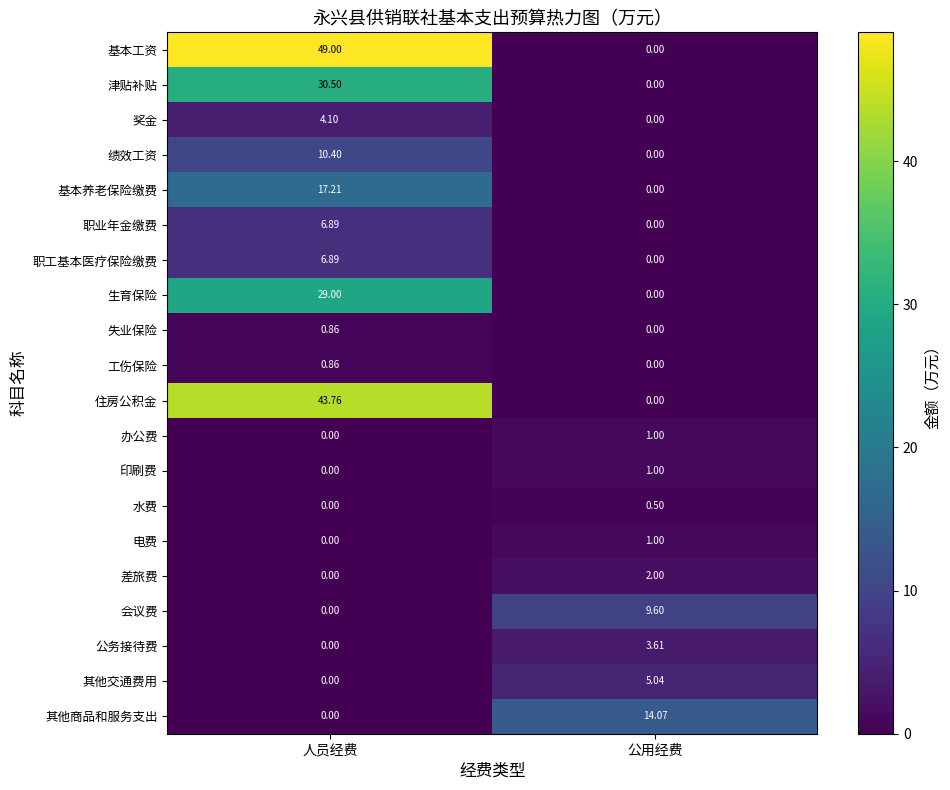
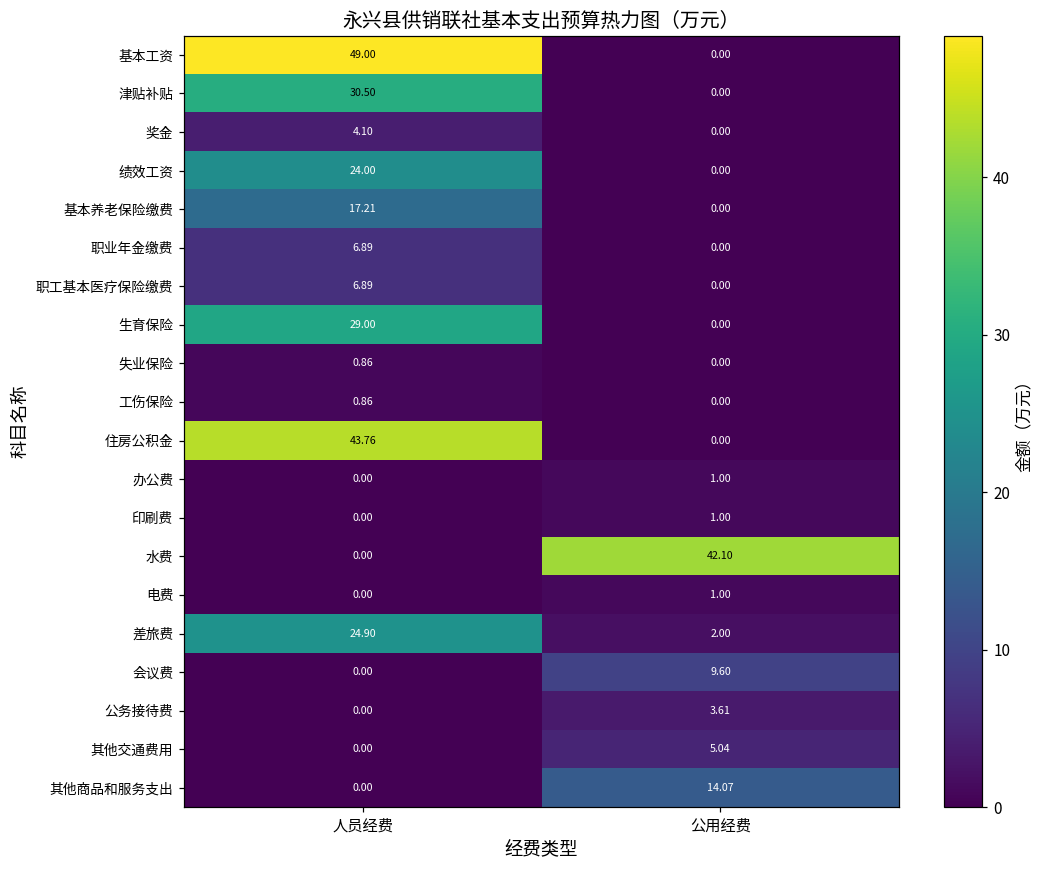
  {
    "基本工资": {
      "人员经费": 49.00,
      "公用经费": 0.00
    },
    "津贴补贴": {
      "人员经费": 30.50,
      "公用经费": 0.00
    },
    "奖金": {
      "人员经费": 4.10,
      "公用经费": 0.00
    },
    "绩效工资": {
-     "人员经费": 10.40,
+     "人员经费": 24.00,
      "公用经费": 0.00
    },
    "基本养老保险缴费": {
      "人员经费": 17.21,
      "公用经费": 0.00
    },
    "职业年金缴费": {
      "人员经费": 6.89,
      "公用经费": 0.00
    },
    "职工基本医疗保险缴费": {
      "人员经费": 6.89,
      "公用经费": 0.00
    },
    "生育保险": {
      "人员经费": 29.00,
      "公用经费": 0.00
    },
    "失业保险": {
      "人员经费": 0.86,
      "公用经费": 0.00
    },
    "工伤保险": {
      "人员经费": 0.86,
      "公用经费": 0.00
    },
    "住房公积金": {
      "人员经费": 43.76,
      "公用经费": 0.00
    },
    "办公费": {
      "人员经费": 0.00,
      "公用经费": 1.00
    },
    "印刷费": {
      "人员经费": 0.00,
      "公用经费": 1.00
    },
    "水费": {
      "人员经费": 0.00,
-     "公用经费": 0.50
+     "公用经费": 42.10
    },
    "电费": {
      "人员经费": 0.00,
      "公用经费": 1.00
    },
    "差旅费": {
-     "人员经费": 0.00,
+     "人员经费": 24.90,
      "公用经费": 2.00
    },
    "会议费": {
      "人员经费": 0.00,
      "公用经费": 9.60
    },
    "公务接待费": {
      "人员经费": 0.00,
      "公用经费": 3.61
    },
    "其他交通费用": {
      "人员经费": 0.00,
      "公用经费": 5.04
    },
    "其他商品和服务支出": {
      "人员经费": 0.00,
      "公用经费": 14.07
    }
  }
